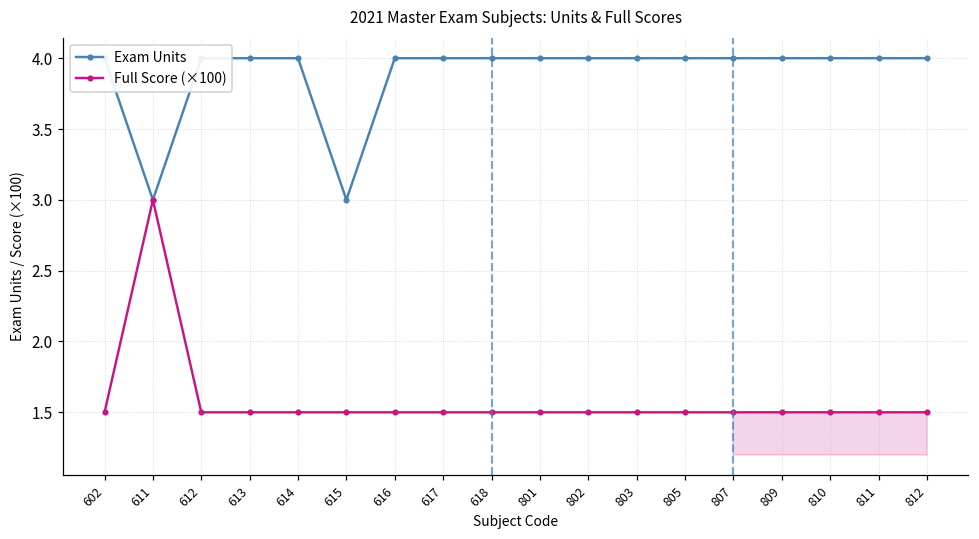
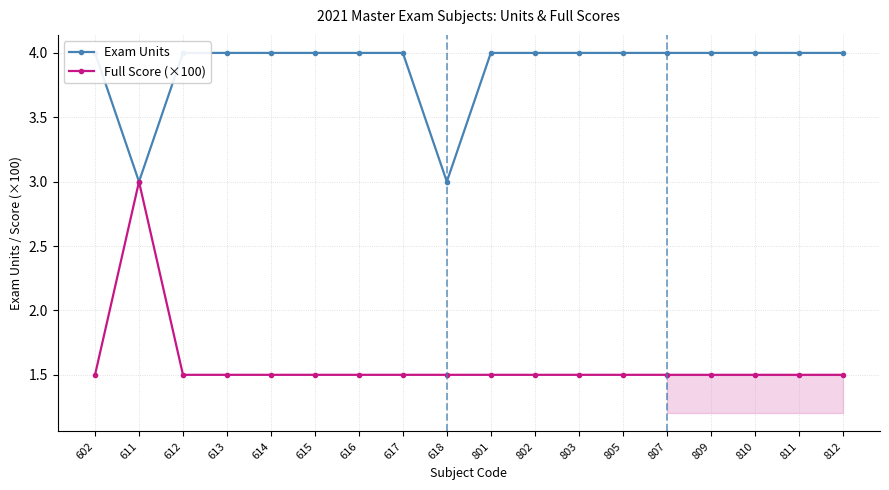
  {
    "Exam Units": {
      "613": 4,
      "614": 4,
-     "615": 3,
+     "615": 4,
      "616": 4,
      "617": 4,
-     "618": 4,
+     "618": 3,
      "801": 4,
      "802": 4,
      "803": 4,
      "805": 4,
      "807": 4,
      "809": 4,
      "810": 4,
      "811": 4,
      "812": 4
    }
  }
